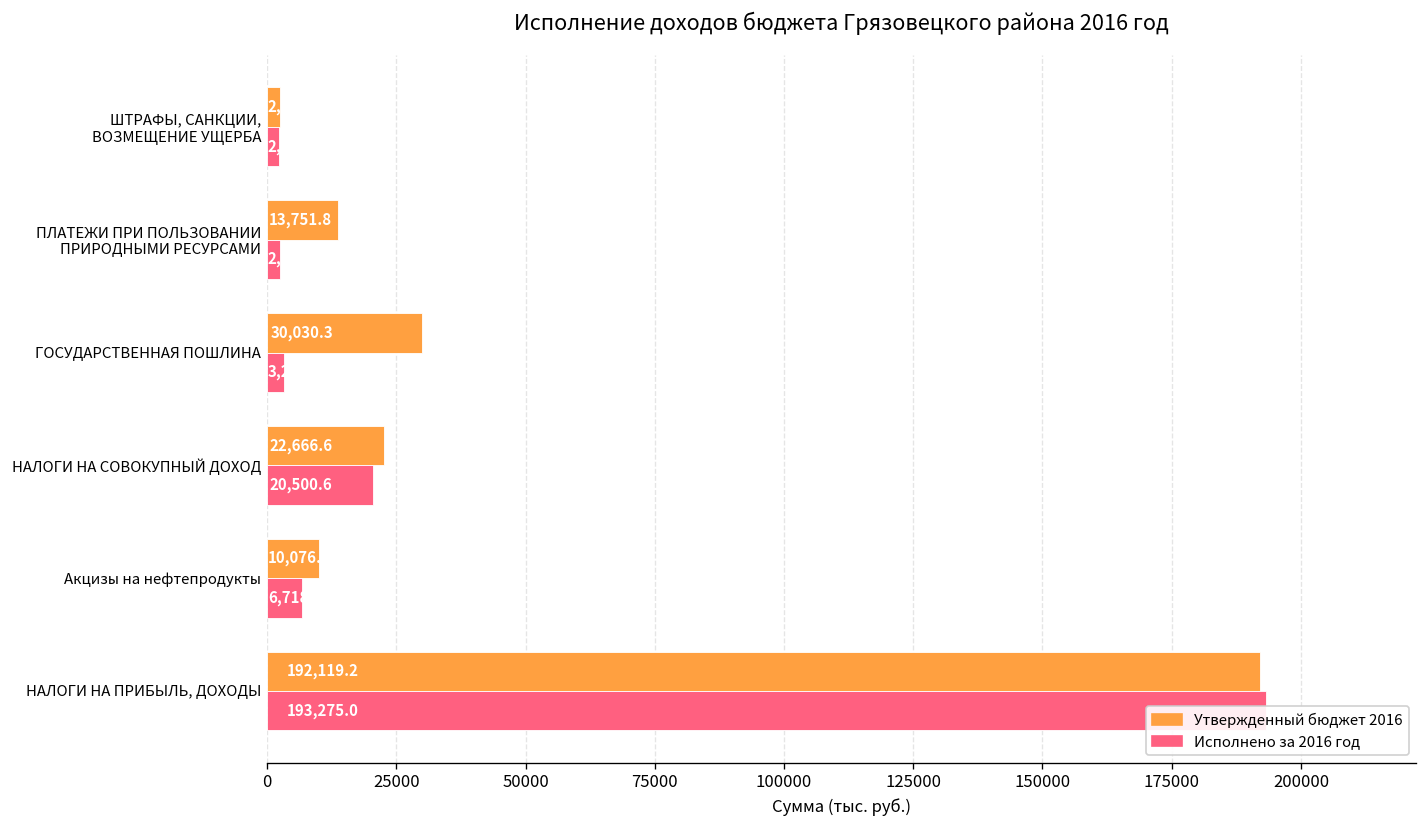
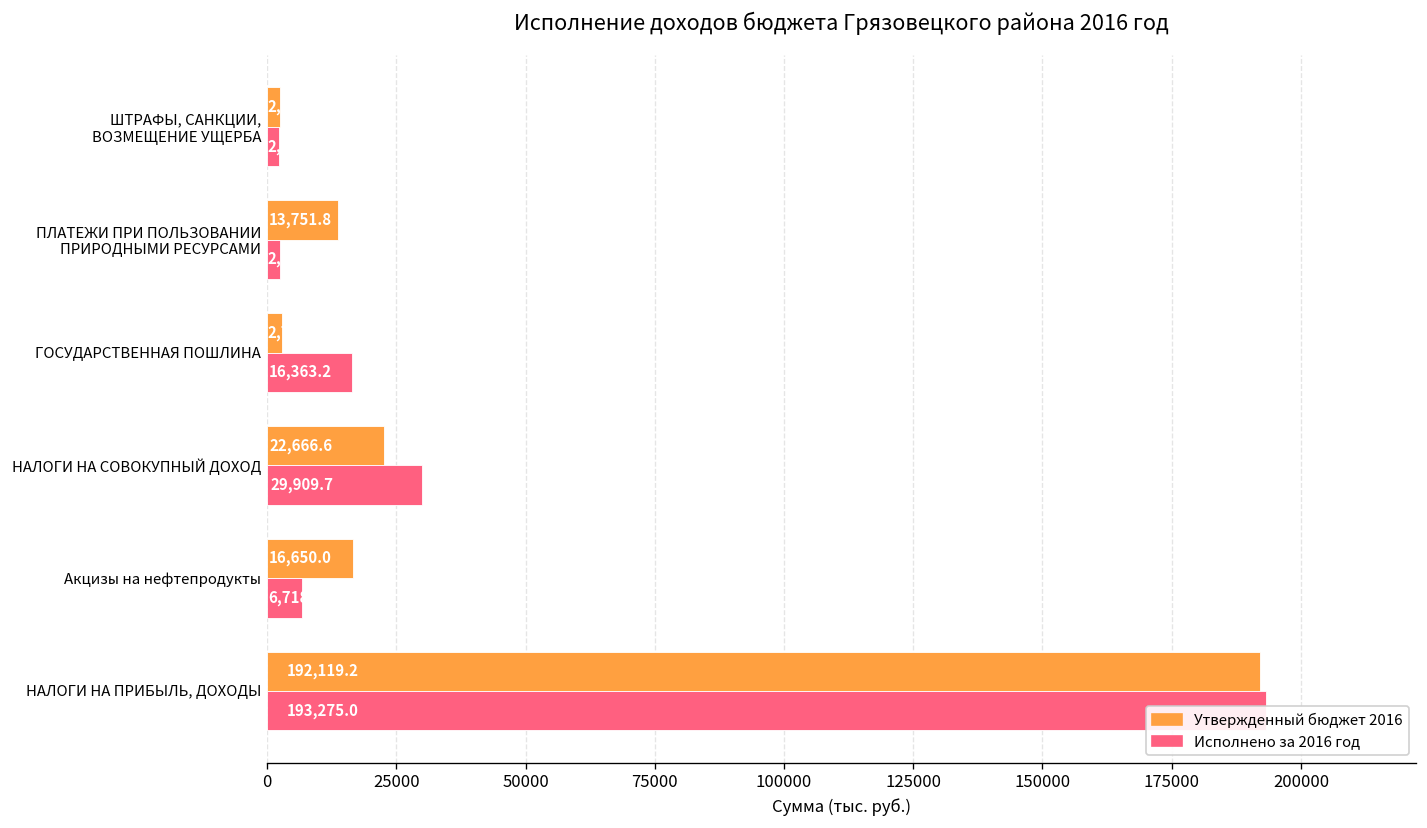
  {
    "Утвержденный бюджет 2016": {
      "ПЛАТЕЖИ ПРИ ПОЛЬЗОВАНИИ ПРИРОДНЫМИ РЕСУРСАМИ": "13,751.8",
-     "ГОСУДАРСТВЕННАЯ ПОШЛИНА": "30000",
+     "ГОСУДАРСТВЕННАЯ ПОШЛИНА": "3000",
      "НАЛОГИ НА СОВОКУПНЫЙ ДОХОД": "22,666.6",
-     "Акцизы на нефтепродукты": "10,076.3",
+     "Акцизы на нефтепродукты": "16,650.0",
      "НАЛОГИ НА ПРИБЫЛЬ, ДОХОДЫ": "192,119.2"
    },
    "Исполнено за 2016 год": {
-     "ГОСУДАРСТВЕННАЯ ПОШЛИНА": "3000",
-     "НАЛОГИ НА СОВОКУПНЫЙ ДОХОД": "20,500.6",
+     "ГОСУДАРСТВЕННАЯ ПОШЛИНА": "16000",
+     "НАЛОГИ НА СОВОКУПНЫЙ ДОХОД": "29,909.7",
      "Акцизы на нефтепродукты": "6,718.1"
    }
  }
